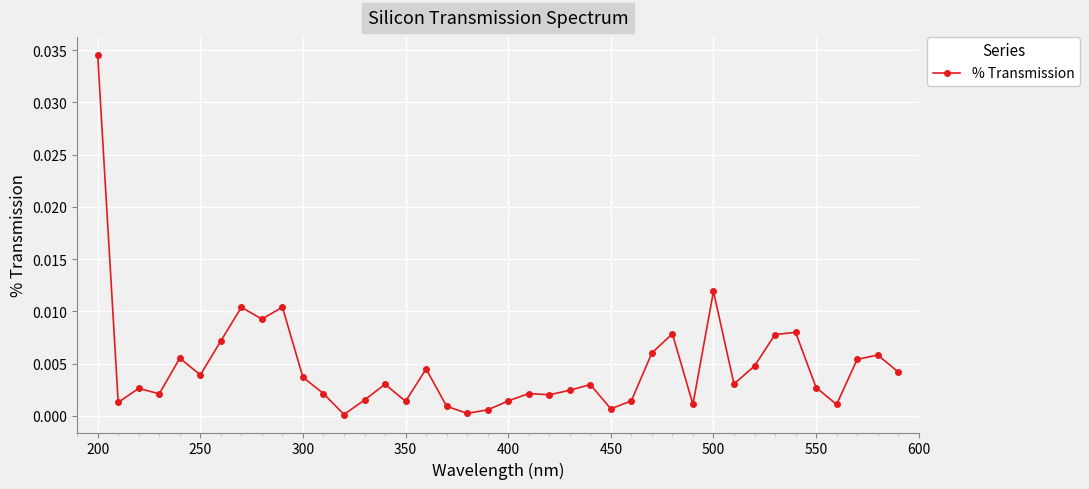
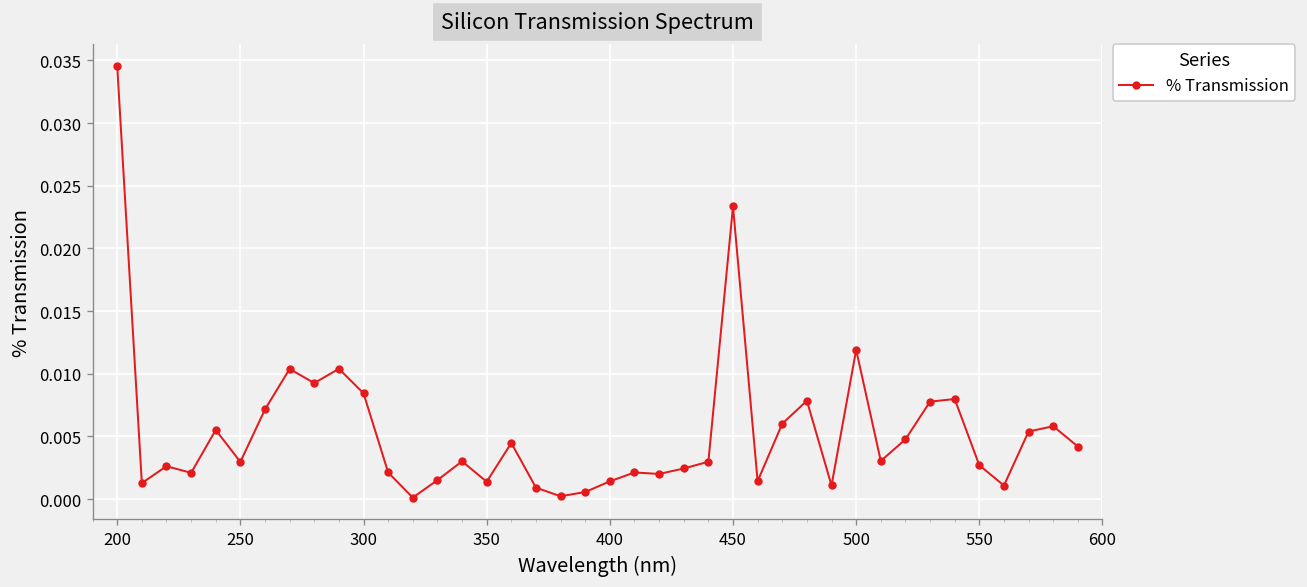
  {
    "200": 0.0346,
-   "250": 0.0039,
-   "300": 0.0037,
+   "250": 0.0030,
+   "300": 0.0084,
    "350": 0.0014,
    "400": 0.0014,
-   "450": 0.0007,
+   "450": 0.0233,
    "500": 0.0119,
    "550": 0.0027
  }
